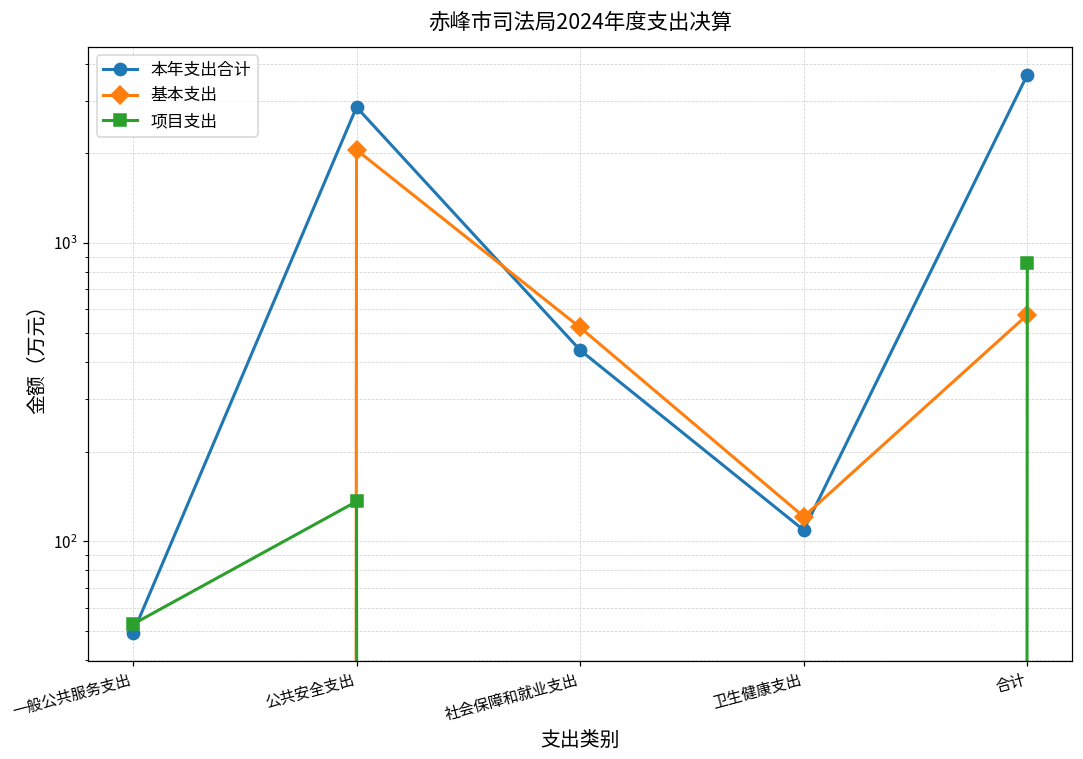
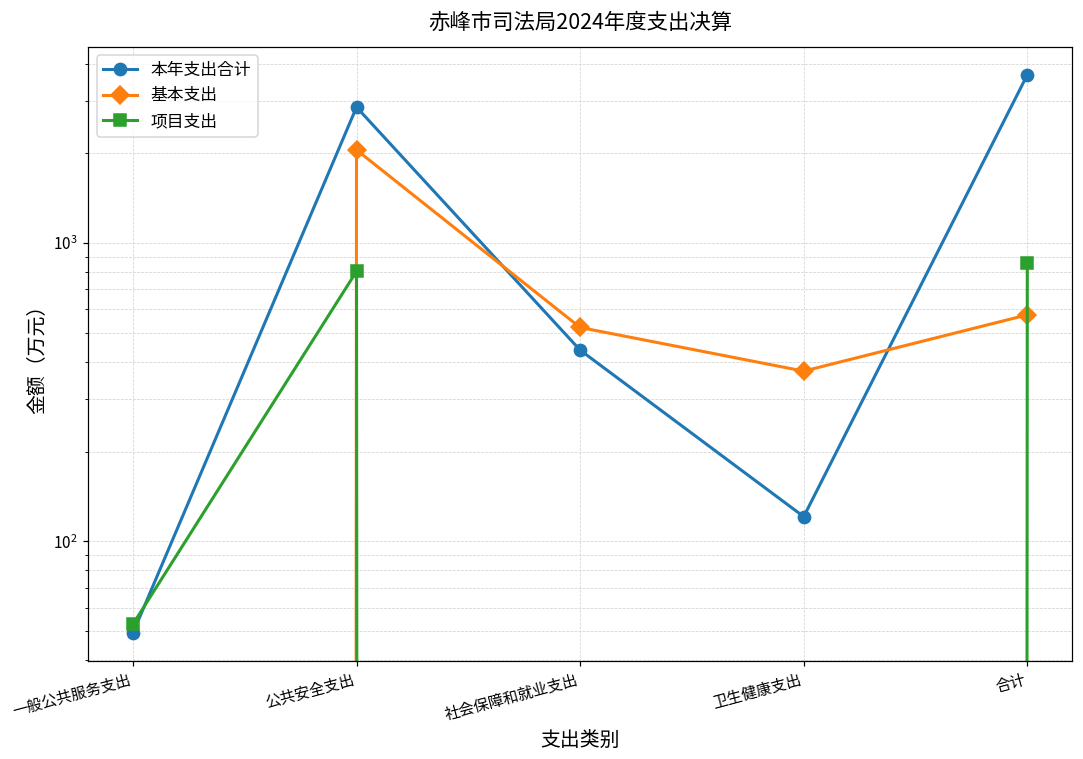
  {
    "本年支出合计": {
      "一般公共服务支出": 49,
      "公共安全支出": 2900,
      "社会保障和就业支出": 440,
-     "卫生健康支出": 109,
+     "卫生健康支出": 120,
      "合计": 3700
    },
    "基本支出": {
      "公共安全支出": 2100,
      "社会保障和就业支出": 520,
-     "卫生健康支出": 120,
+     "卫生健康支出": 370,
      "合计": 570
    },
    "项目支出": {
      "一般公共服务支出": 53,
-     "公共安全支出": 140,
+     "公共安全支出": 800,
      "合计": 860
    }
  }
